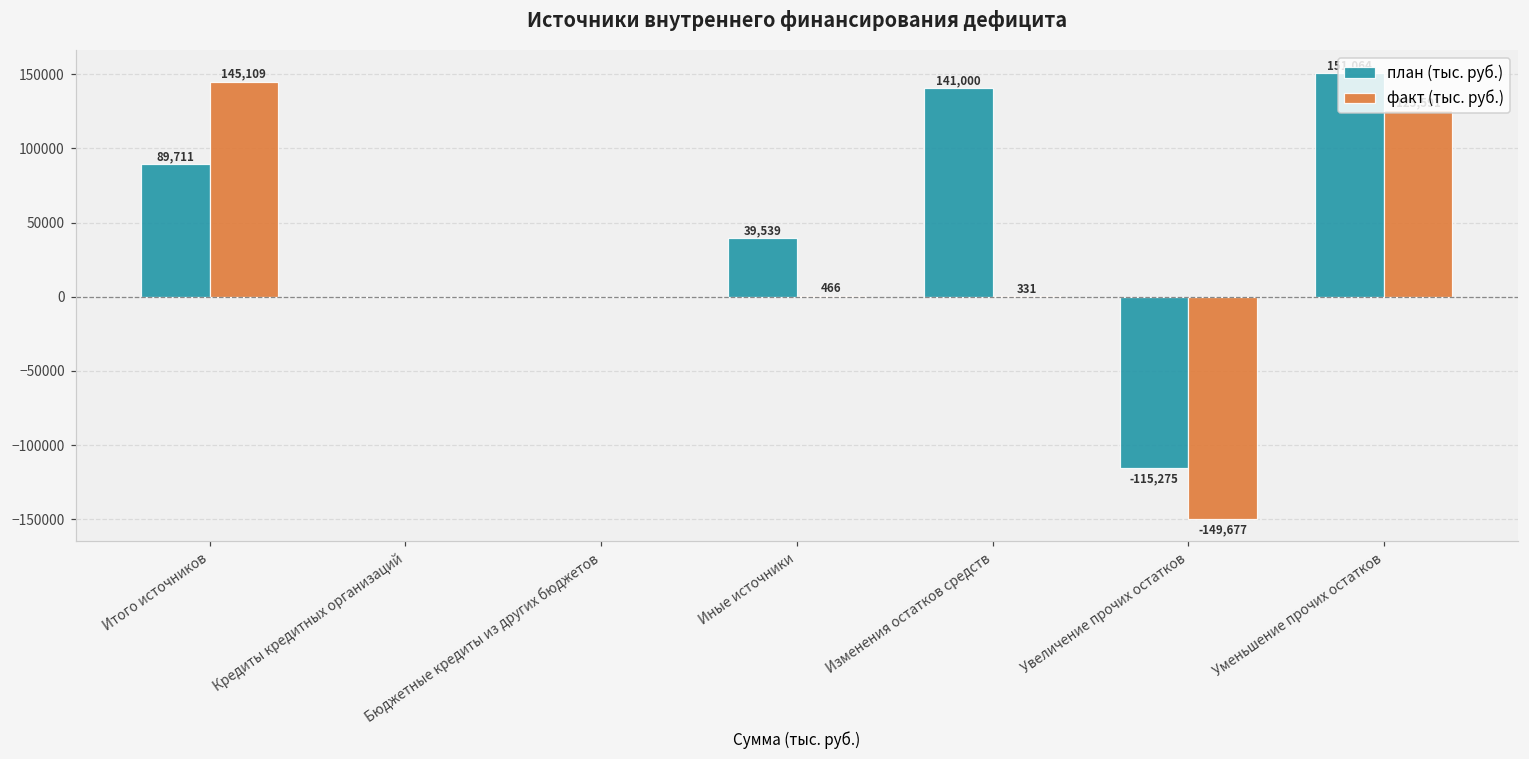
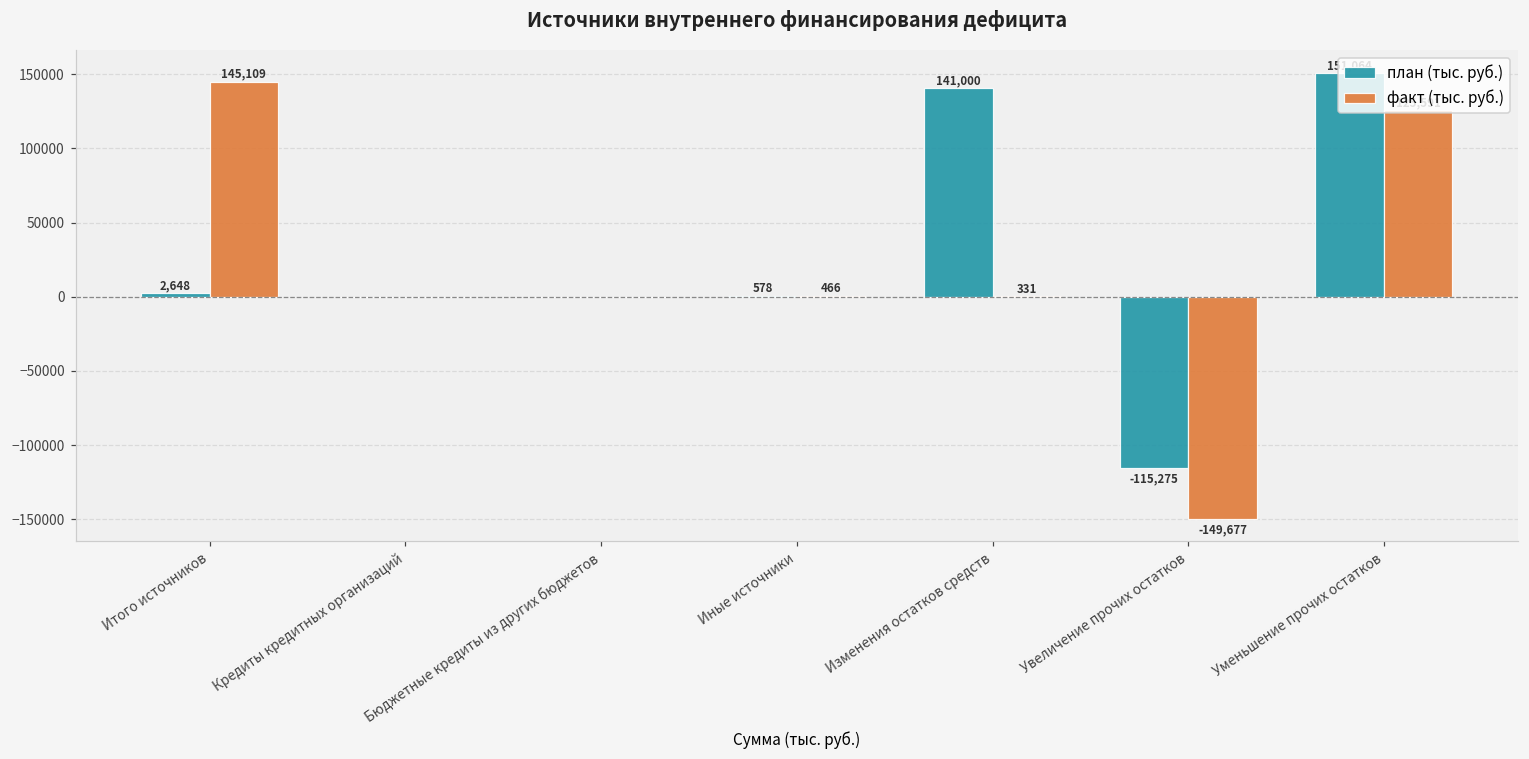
  {
    "план (тыс. руб.)": {
-     "Итого источников": "89,711",
-     "Иные источники": "39,539",
+     "Итого источников": "2,648",
+     "Иные источники": "578",
      "Изменения остатков средств": "141,000",
      "Увеличение прочих остатков": "-115,275"
    },
    "факт (тыс. руб.)": {
      "Итого источников": "145,109",
      "Иные источники": "466",
      "Изменения остатков средств": "331",
      "Увеличение прочих остатков": "-149,677"
    }
  }
